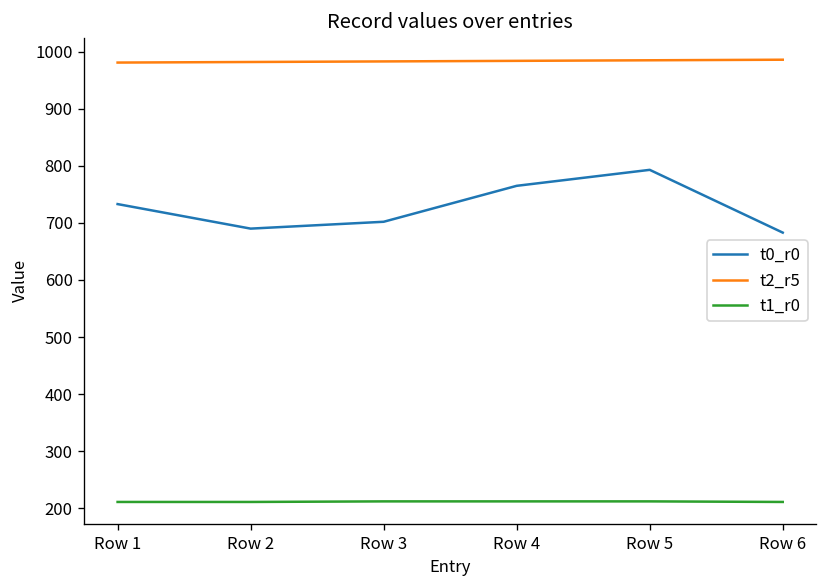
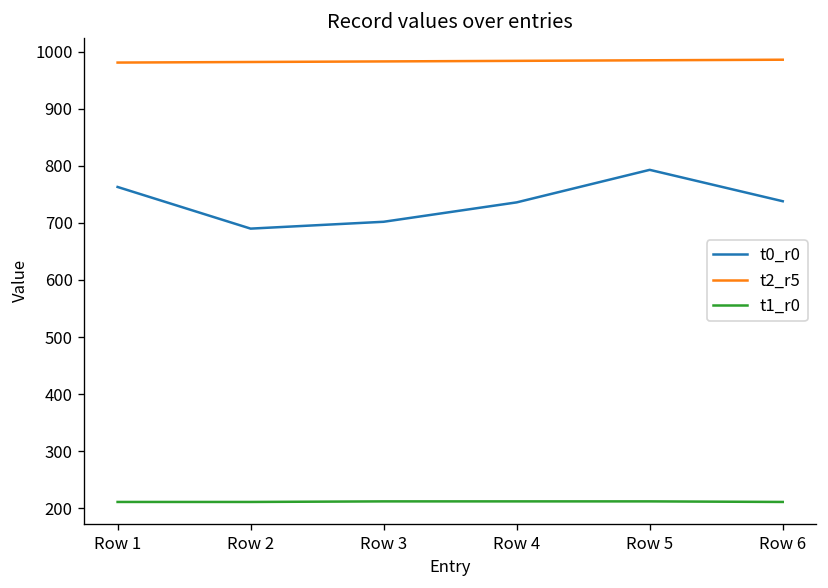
  {
    "t0_r0": {
-     "Row 1": 730,
+     "Row 1": 760,
      "Row 2": 690,
      "Row 3": 700,
-     "Row 4": 770,
+     "Row 4": 740,
      "Row 5": 790,
-     "Row 6": 680
+     "Row 6": 740
    },
    "t2_r5": {
      "Row 1": 980,
      "Row 2": 980,
      "Row 3": 980,
      "Row 4": 980,
      "Row 5": 990,
      "Row 6": 990
    },
    "t1_r0": {
      "Row 1": 210,
      "Row 2": 210,
      "Row 3": 210,
      "Row 4": 210,
      "Row 5": 210,
      "Row 6": 210
    }
  }
